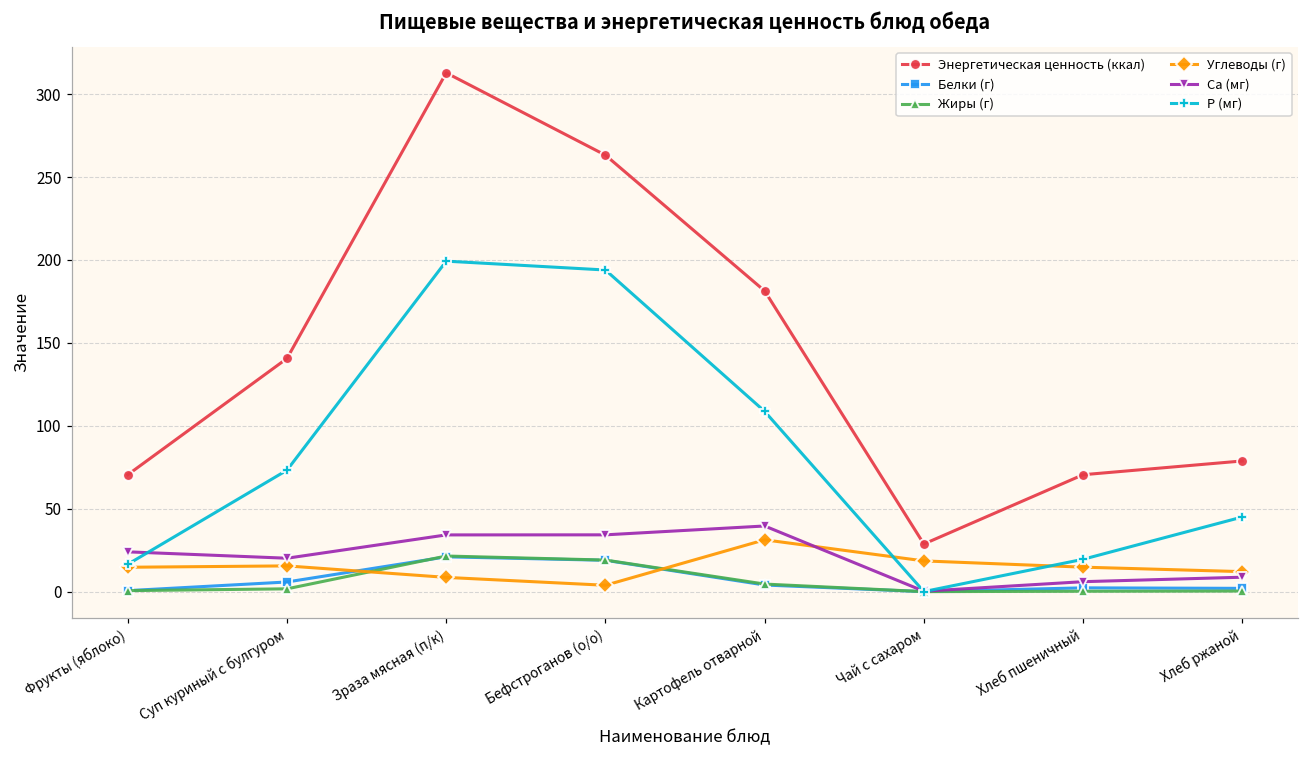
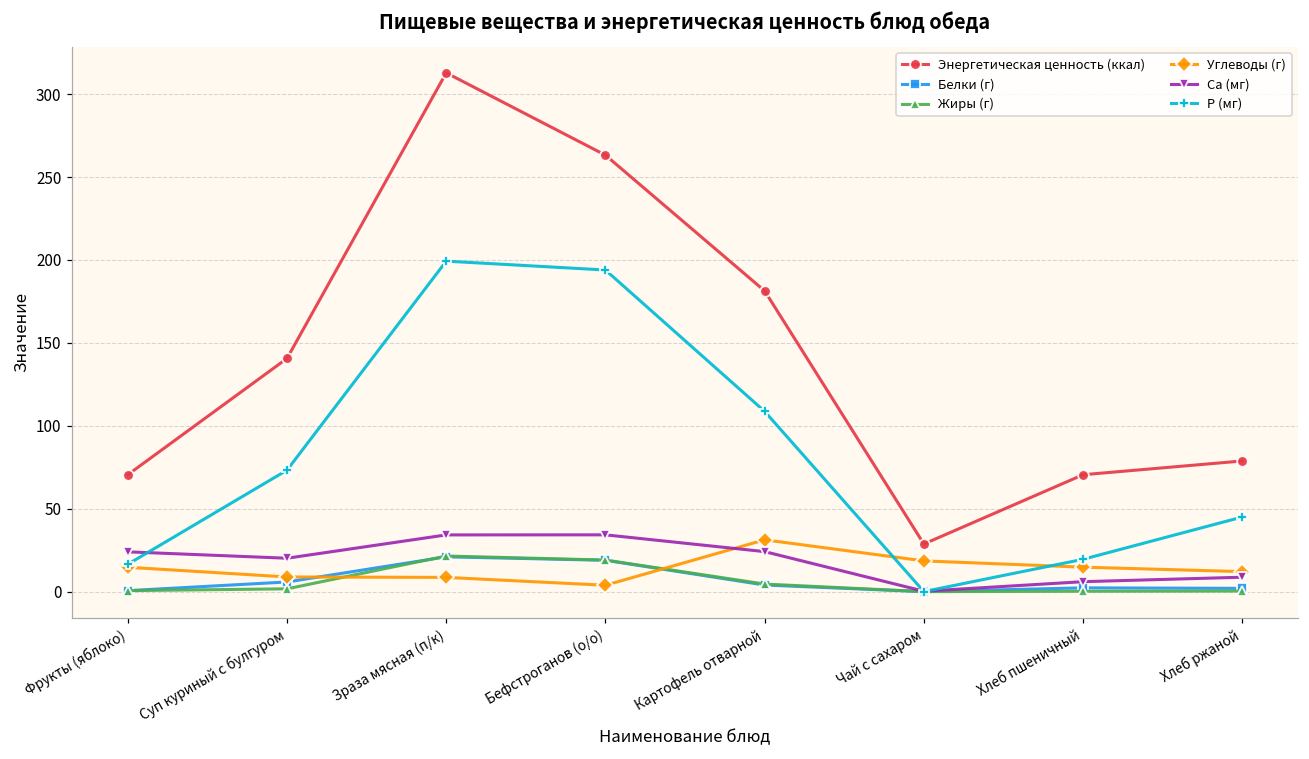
  {
    "Энергетическая ценность (ккал)": {
      "Фрукты (яблоко)": 71,
      "Суп куриный с булгуром": 141,
      "Зраза мясная (п/к)": 313,
      "Бефстроганов (о/о)": 263,
      "Картофель отварной": 181,
      "Чай с сахаром": 29,
      "Хлеб пшеничный": 71,
      "Хлеб ржаной": 79
    },
    "Жиры (г)": {
      "Суп куриный с булгуром": 2,
      "Хлеб пшеничный": 0
    },
    "Углеводы (г)": {
      "Фрукты (яблоко)": 15,
-     "Суп куриный с булгуром": 16,
+     "Суп куриный с булгуром": 9,
      "Зраза мясная (п/к)": 9,
      "Бефстроганов (о/о)": 4,
      "Картофель отварной": 31,
      "Чай с сахаром": 19,
      "Хлеб пшеничный": 15,
      "Хлеб ржаной": 12
    },
    "Ca (мг)": {
      "Фрукты (яблоко)": 24,
      "Суп куриный с булгуром": 20,
      "Зраза мясная (п/к)": 34,
      "Бефстроганов (о/о)": 34,
-     "Картофель отварной": 40,
+     "Картофель отварной": 24,
      "Хлеб пшеничный": 6,
      "Хлеб ржаной": 9
    }
  }
